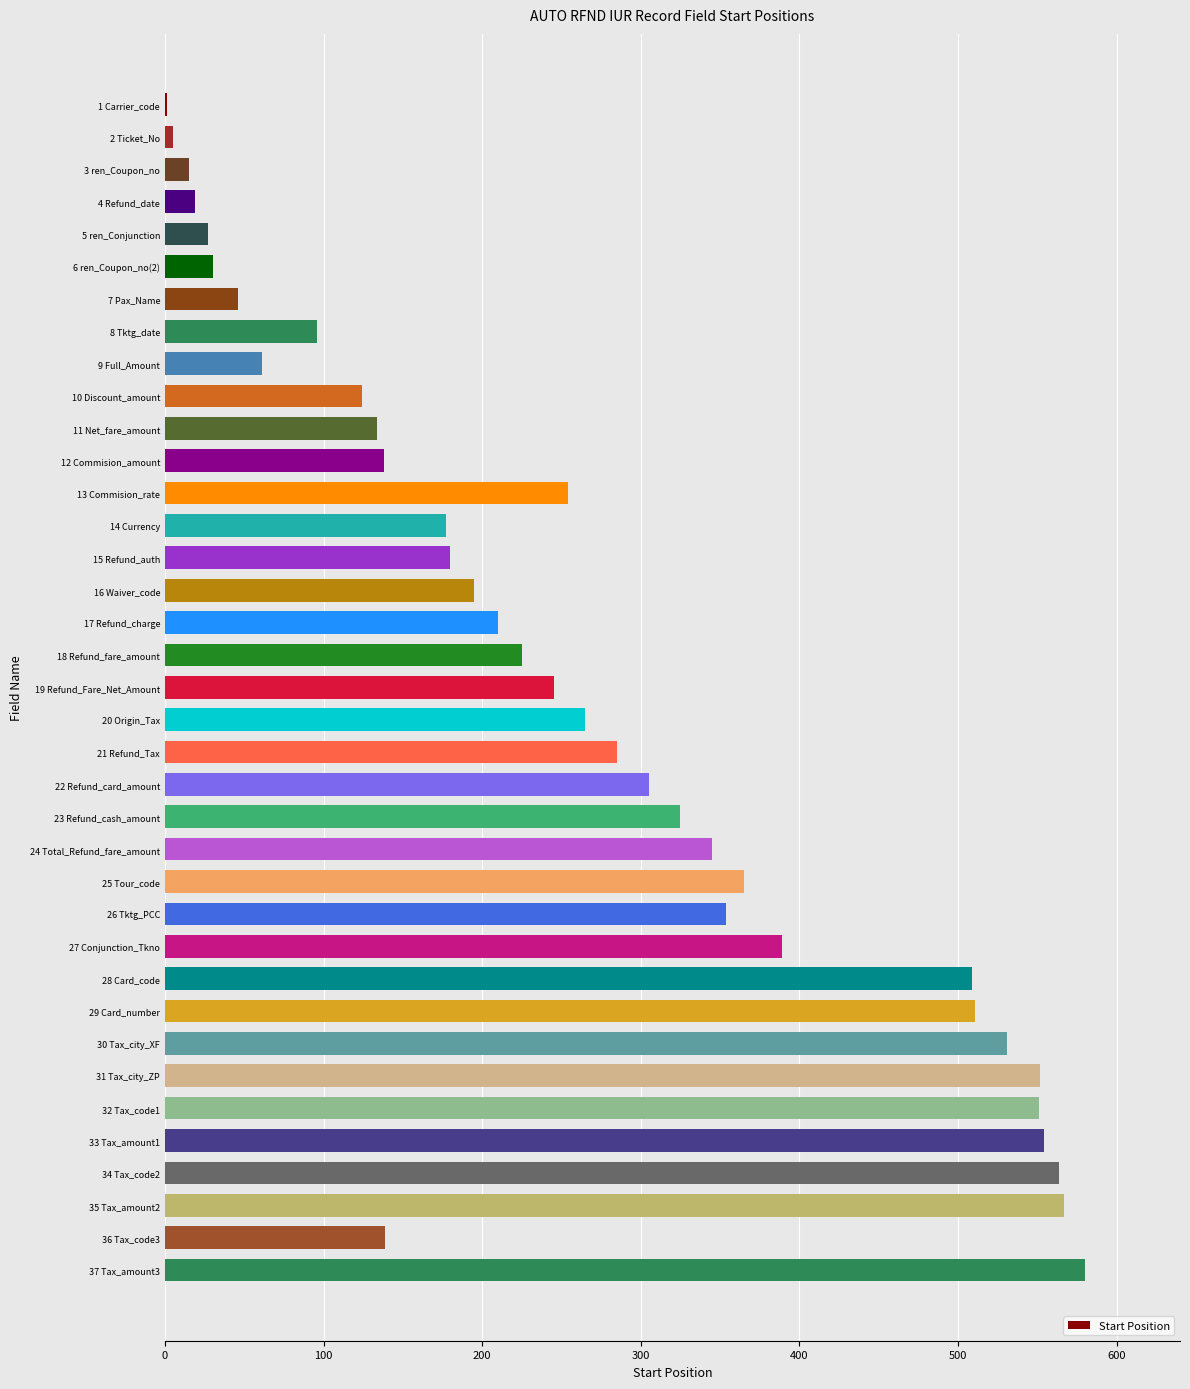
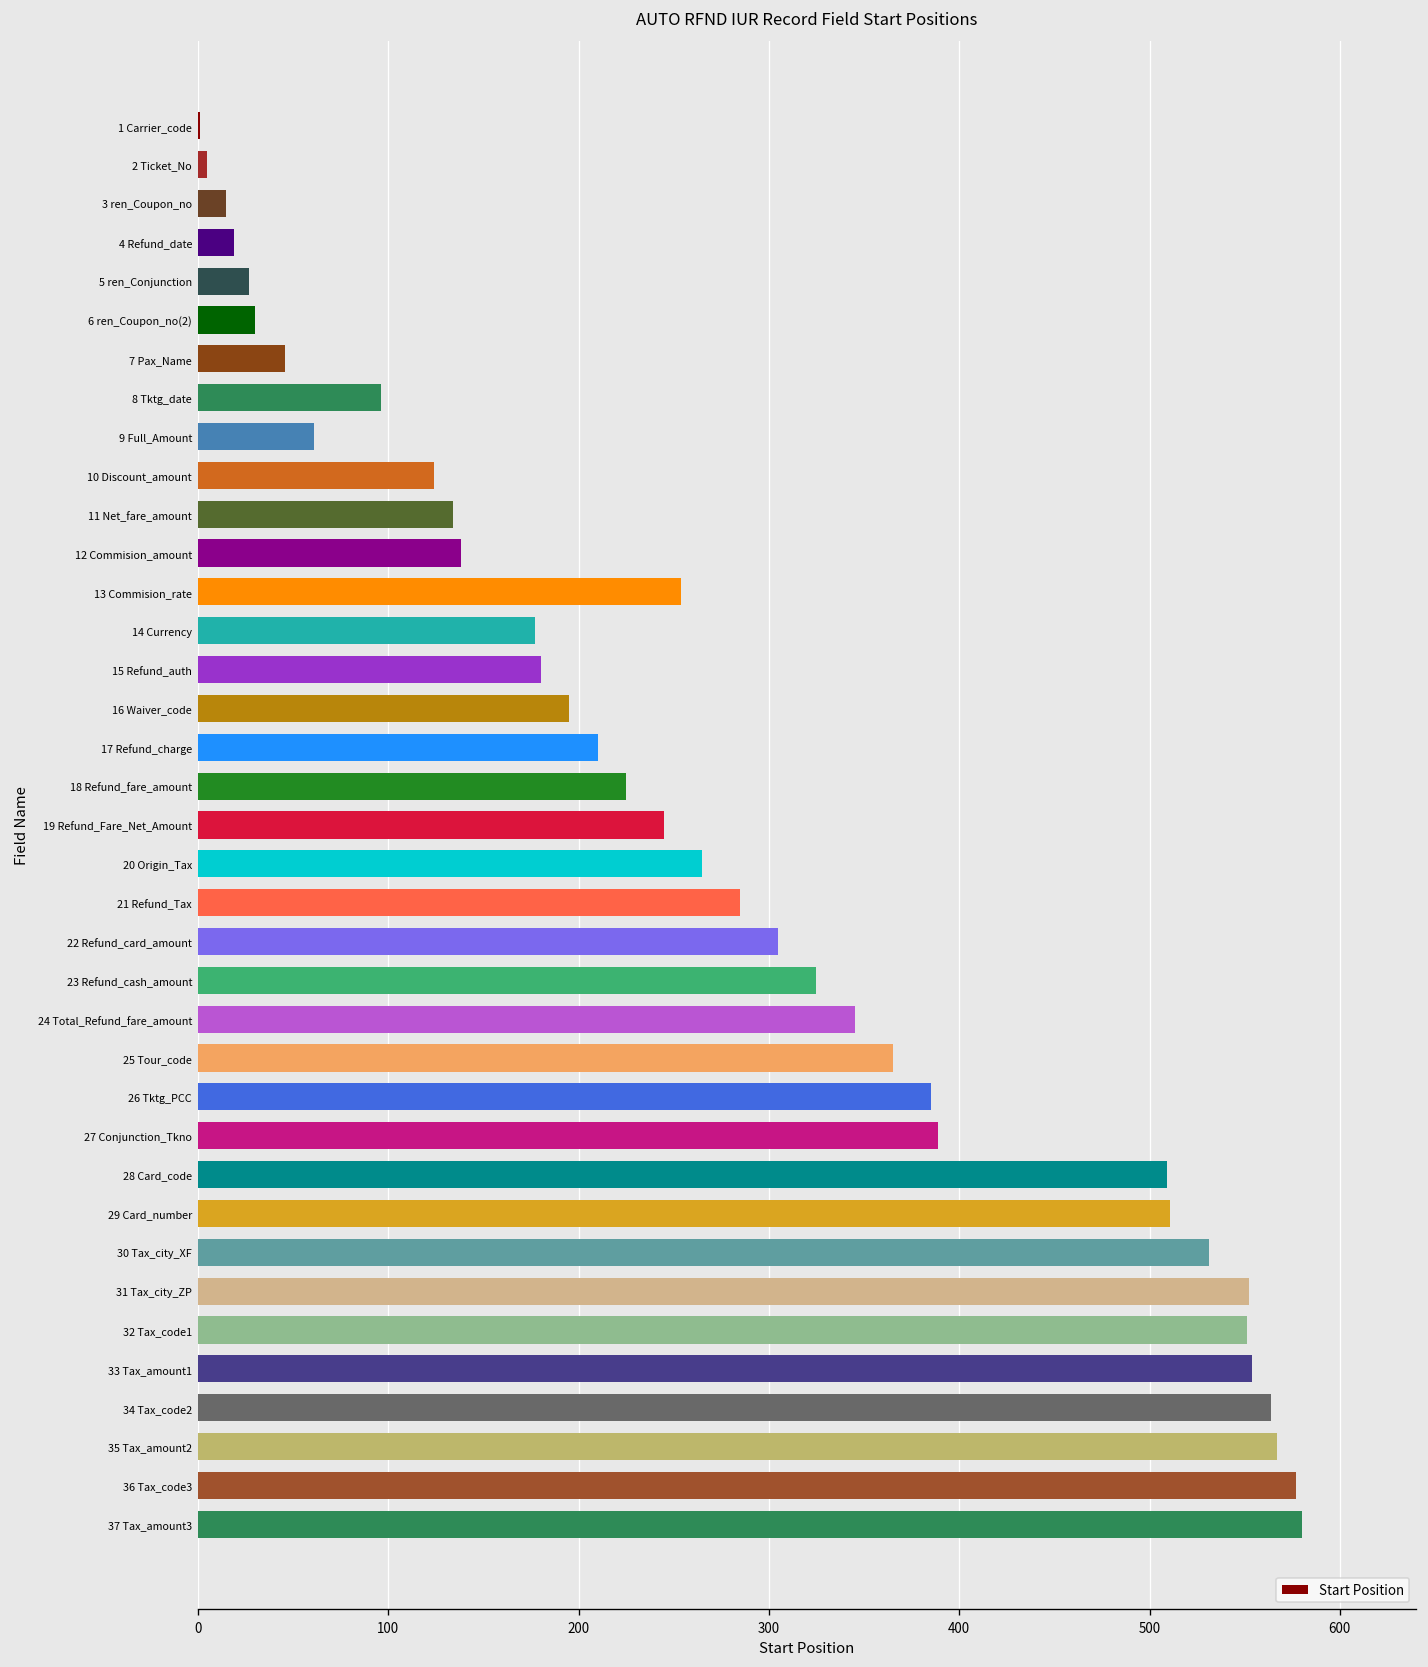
  {
    "2 Ticket_No": 5,
    "3 ren_Coupon_no": 15,
    "4 Refund_date": 19,
    "5 ren_Conjunction": 27,
    "6 ren_Coupon_no(2)": 30,
    "7 Pax_Name": 46,
    "8 Tktg_date": 96,
    "9 Full_Amount": 61,
    "10 Discount_amount": 124,
    "11 Net_fare_amount": 134,
    "12 Commision_amount": 138,
    "13 Commision_rate": 254,
    "14 Currency": 177,
    "15 Refund_auth": 180,
    "16 Waiver_code": 195,
    "17 Refund_charge": 210,
    "18 Refund_fare_amount": 225,
    "19 Refund_Fare_Net_Amount": 245,
    "20 Origin_Tax": 265,
    "21 Refund_Tax": 285,
    "22 Refund_card_amount": 305,
    "23 Refund_cash_amount": 325,
    "24 Total_Refund_fare_amount": 345,
    "25 Tour_code": 365,
-   "26 Tktg_PCC": 354,
+   "26 Tktg_PCC": 385,
    "27 Conjunction_Tkno": 389,
    "28 Card_code": 509,
    "29 Card_number": 511,
    "30 Tax_city_XF": 531,
    "31 Tax_city_ZP": 552,
    "32 Tax_code1": 551,
    "33 Tax_amount1": 554,
    "34 Tax_code2": 564,
    "35 Tax_amount2": 567,
-   "36 Tax_code3": 139,
+   "36 Tax_code3": 577,
    "37 Tax_amount3": 580
  }
